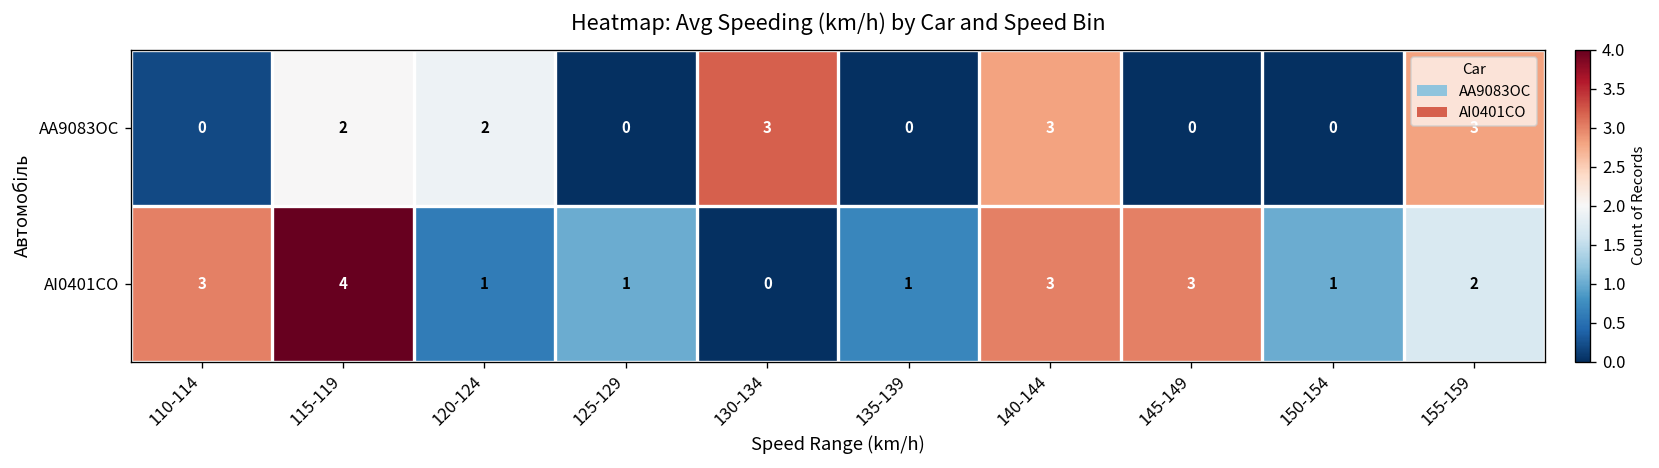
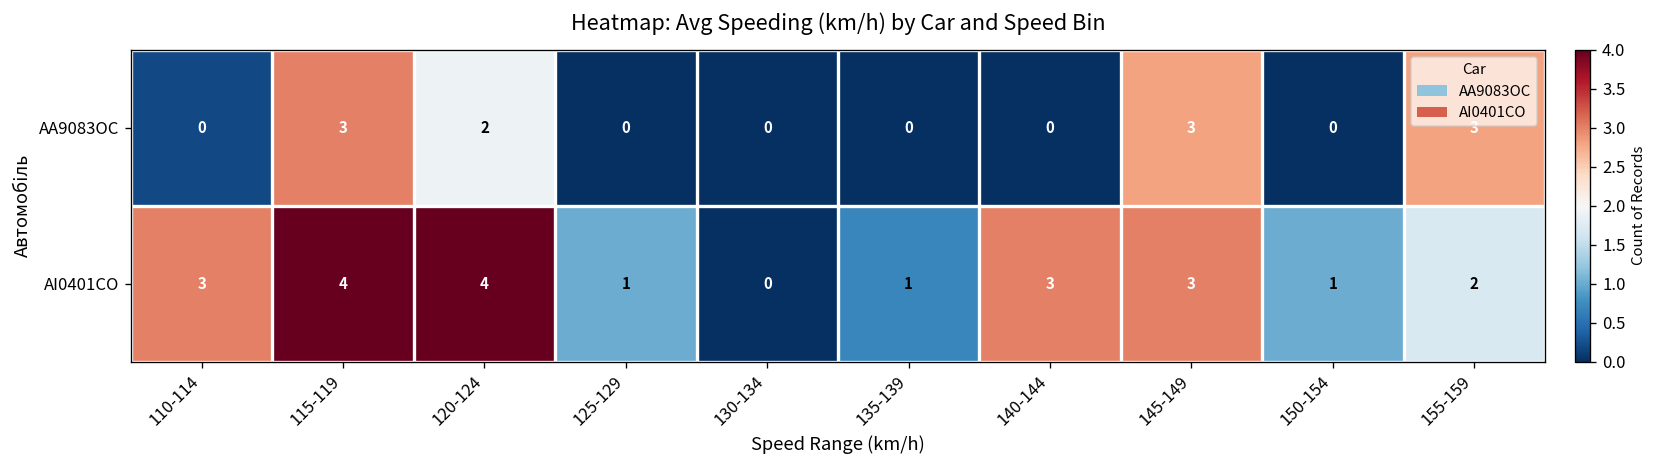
  {
    "AA9083OC": {
      "110-114": 0,
-     "115-119": 2,
+     "115-119": 3,
      "120-124": 2,
      "125-129": 0,
-     "130-134": 3,
+     "130-134": 0,
      "135-139": 0,
-     "140-144": 3,
-     "145-149": 0,
+     "140-144": 0,
+     "145-149": 3,
      "150-154": 0
    },
    "AI0401CO": {
      "110-114": 3,
      "115-119": 4,
-     "120-124": 1,
+     "120-124": 4,
      "125-129": 1,
      "130-134": 0,
      "135-139": 1,
      "140-144": 3,
      "145-149": 3,
      "150-154": 1,
      "155-159": 2
    }
  }
